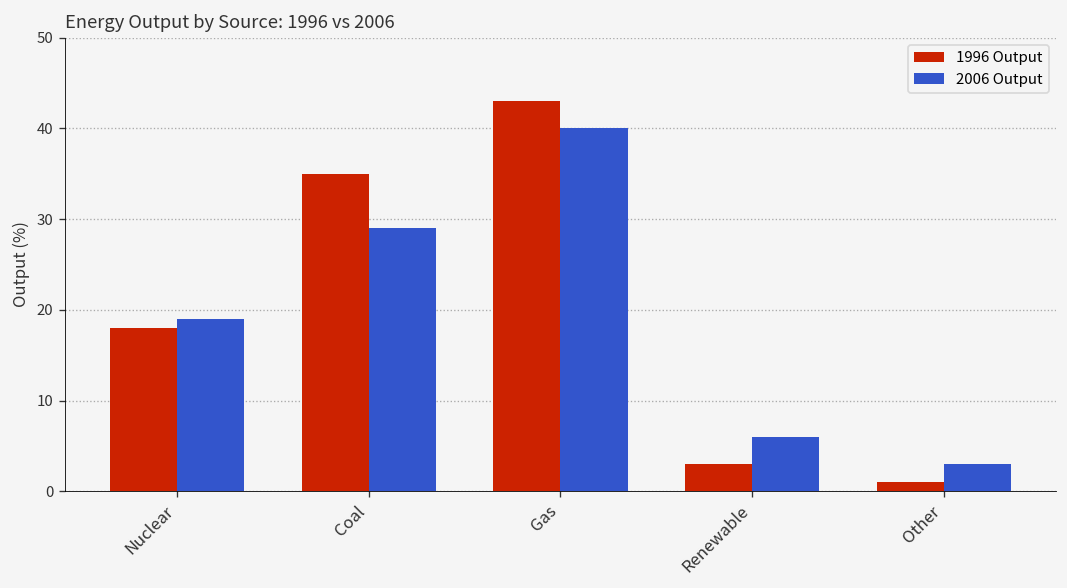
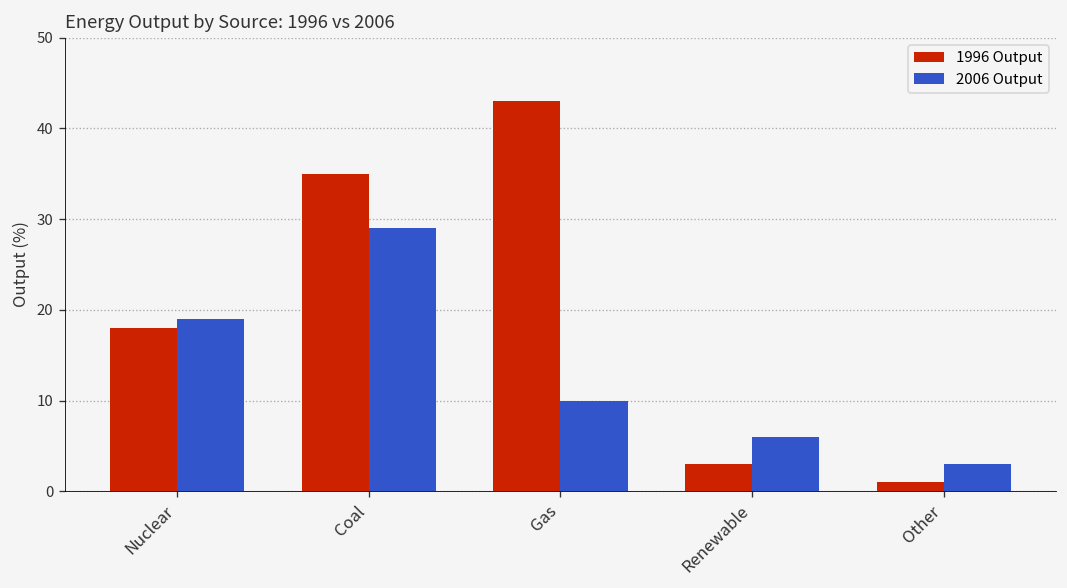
  {
    "1996 Output": {
      "Nuclear": 18,
      "Coal": 35,
      "Gas": 43,
      "Renewable": 3,
      "Other": 1
    },
    "2006 Output": {
      "Nuclear": 19,
      "Coal": 29,
-     "Gas": 40,
+     "Gas": 10,
      "Renewable": 6,
      "Other": 3
    }
  }
